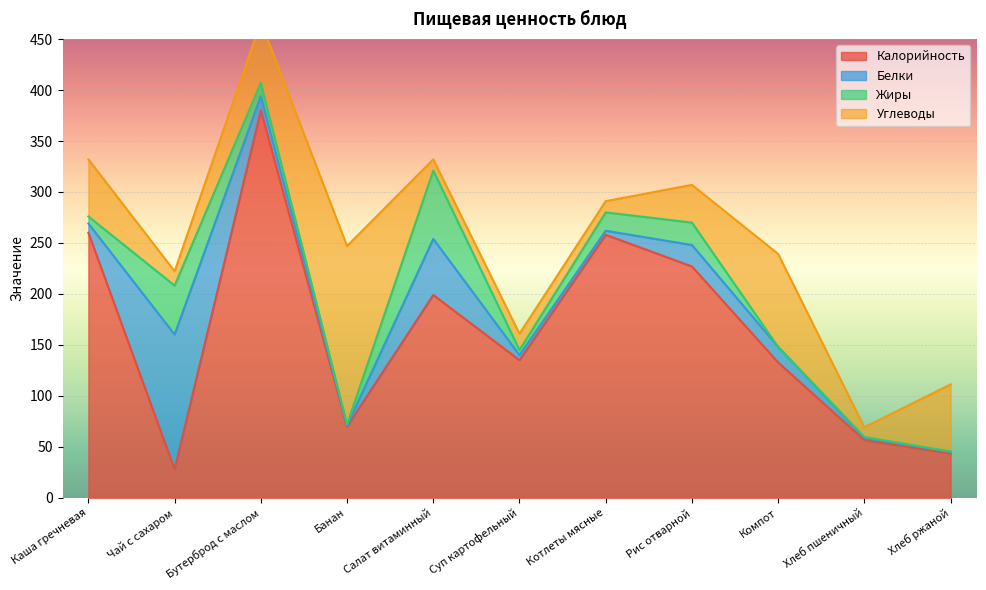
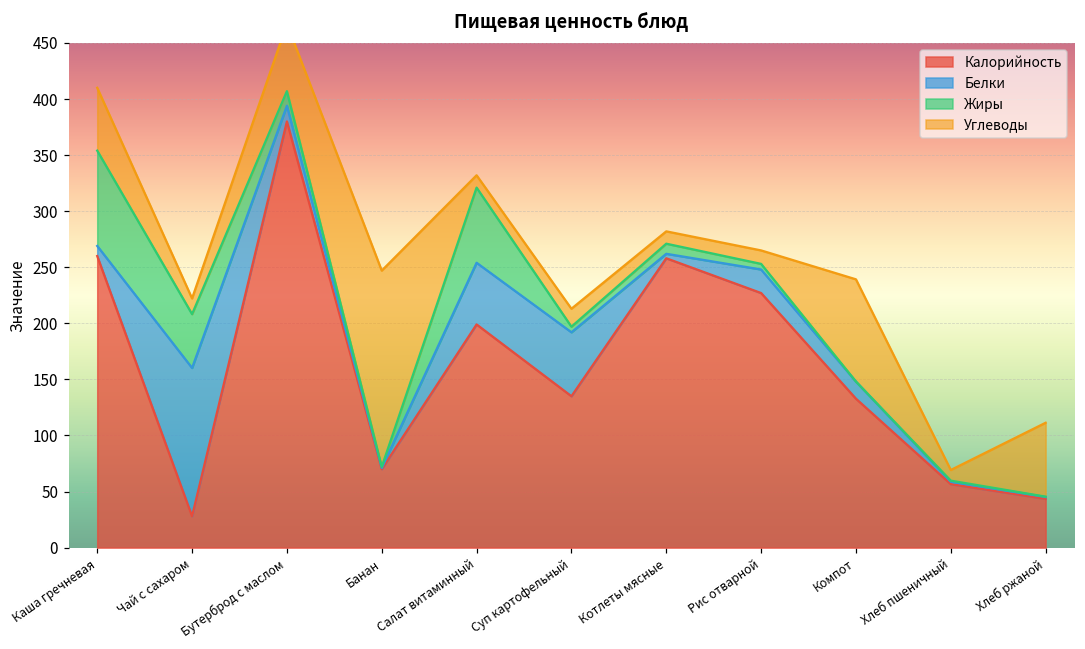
  {
    "Калорийность": {
      "Каша гречневая": 260,
      "Чай с сахаром": 28,
      "Бутерброд с маслом": 380,
      "Салат витаминный": 199,
      "Суп картофельный": 135,
      "Котлеты мясные": 258,
      "Рис отварной": 227,
      "Компот": 133
    },
    "Белки": {
      "Каша гречневая": 9,
      "Чай с сахаром": 132,
      "Бутерброд с маслом": 14,
      "Салат витаминный": 55,
-     "Суп картофельный": 5,
+     "Суп картофельный": 57,
      "Котлеты мясные": 4,
      "Рис отварной": 21
    },
    "Жиры": {
-     "Каша гречневая": 7,
+     "Каша гречневая": 85,
      "Чай с сахаром": 48,
      "Бутерброд с маслом": 13,
      "Салат витаминный": 67,
      "Суп картофельный": 5,
-     "Котлеты мясные": 18,
-     "Рис отварной": 22
+     "Котлеты мясные": 9,
+     "Рис отварной": 5
    },
    "Углеводы": {
      "Каша гречневая": 56,
      "Чай с сахаром": 14,
      "Банан": 175,
      "Салат витаминный": 11,
      "Суп картофельный": 16,
      "Котлеты мясные": 11,
-     "Рис отварной": 37,
+     "Рис отварной": 12,
      "Компот": 91,
      "Хлеб пшеничный": 10,
      "Хлеб ржаной": 66
    }
  }
